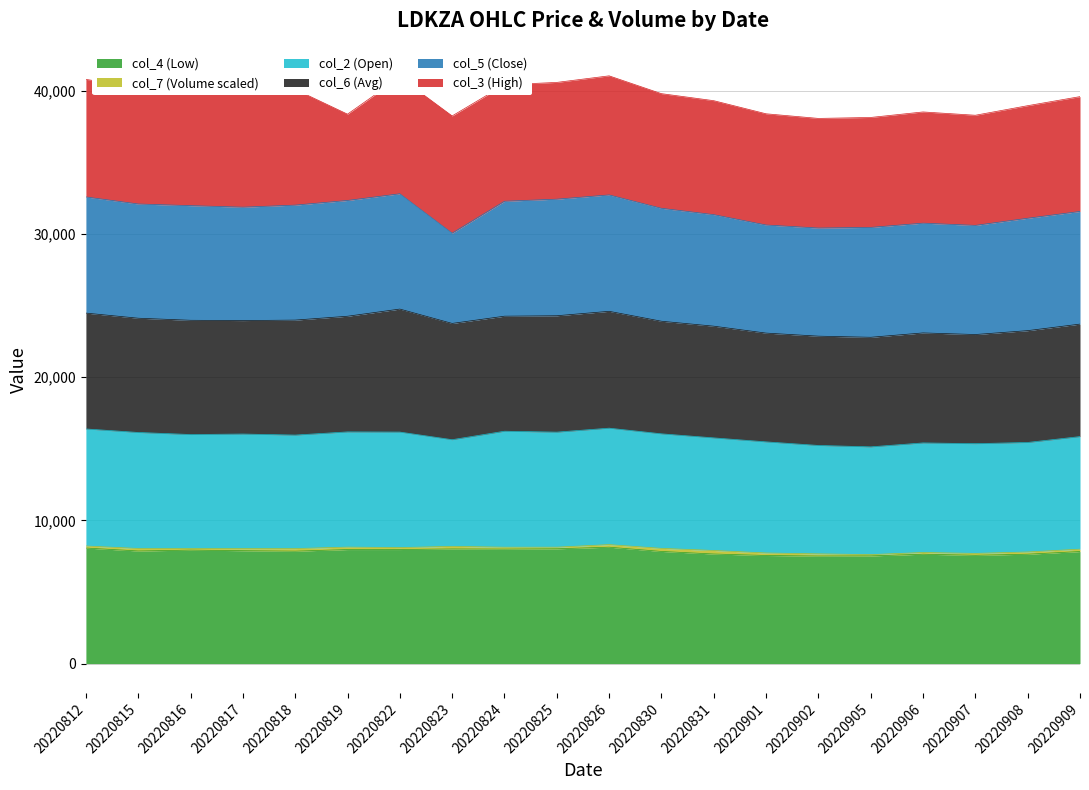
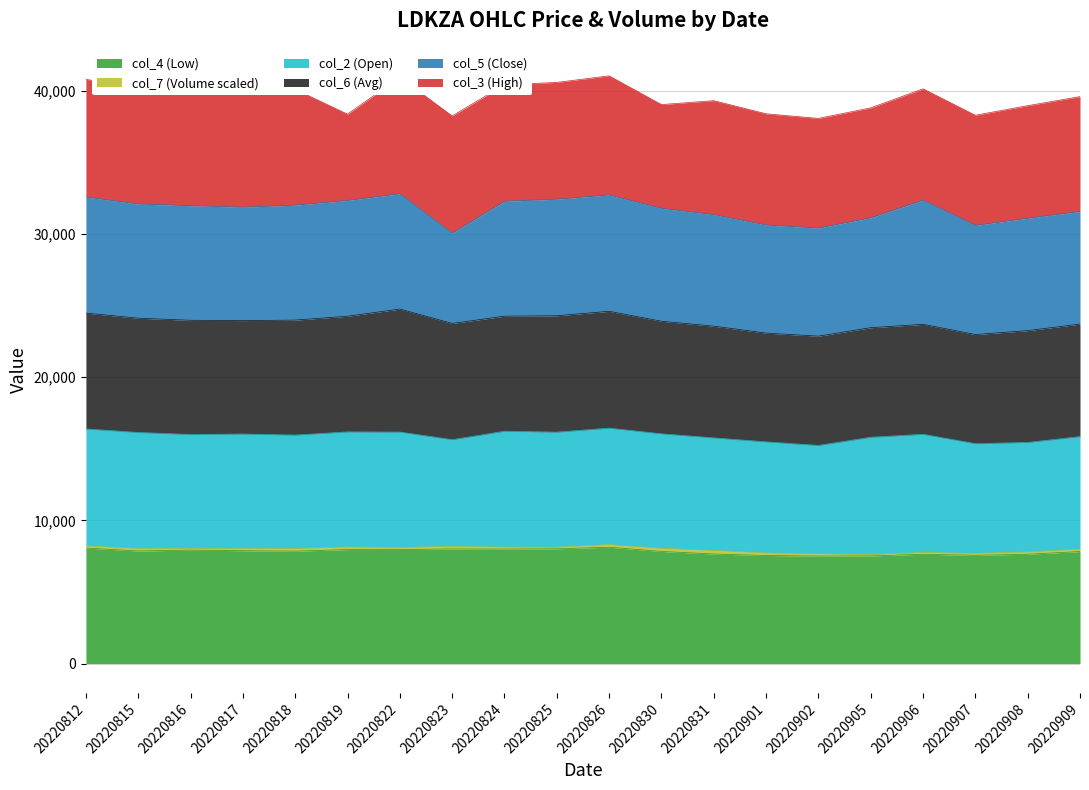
  {
    "col_4 (Low)": {
      "20220818": "7,900",
      "20220823": "8,000",
      "20220826": "8,100",
      "20220830": "7,800",
      "20220831": "7,700"
    },
    "col_7 (Volume scaled)": {
      "20220818": "200",
      "20220823": "200",
      "20220826": "200",
      "20220830": "200",
      "20220831": "200"
    },
    "col_2 (Open)": {
      "20220812": "8,200",
      "20220815": "8,100",
      "20220816": "8,000",
      "20220817": "8,000",
      "20220818": "7,900",
      "20220819": "8,000",
      "20220822": "8,100",
      "20220823": "7,500",
      "20220824": "8,100",
      "20220825": "8,000",
      "20220826": "8,100",
      "20220830": "8,000",
      "20220831": "7,900",
      "20220901": "7,800",
      "20220902": "7,600",
-     "20220905": "7,500",
-     "20220906": "7,700",
+     "20220905": "8,200",
+     "20220906": "8,300",
      "20220907": "7,700",
      "20220908": "7,600",
      "20220909": "7,900"
    },
    "col_6 (Avg)": {
      "20220812": "8,100",
      "20220815": "8,000",
      "20220816": "8,000",
      "20220817": "7,900",
      "20220818": "8,000",
      "20220819": "8,100",
      "20220822": "8,600",
      "20220823": "8,100",
      "20220824": "8,000",
      "20220825": "8,100",
      "20220826": "8,200",
      "20220830": "7,900",
      "20220831": "7,800",
      "20220901": "7,600",
      "20220902": "7,600",
      "20220905": "7,700",
      "20220906": "7,700",
      "20220907": "7,600",
      "20220908": "7,800",
      "20220909": "7,900"
    },
    "col_5 (Close)": {
      "20220812": "8,100",
      "20220815": "8,000",
      "20220816": "8,000",
      "20220817": "7,900",
      "20220818": "8,000",
      "20220819": "8,100",
      "20220822": "8,100",
      "20220823": "6,300",
      "20220824": "8,000",
      "20220825": "8,100",
      "20220826": "8,100",
      "20220830": "7,900",
      "20220831": "7,800",
      "20220901": "7,600",
      "20220902": "7,600",
      "20220905": "7,700",
-     "20220906": "7,700",
+     "20220906": "8,700",
      "20220907": "7,600",
      "20220908": "7,900",
      "20220909": "7,900"
    },
    "col_3 (High)": {
      "20220812": "8,200",
      "20220819": "6,000",
      "20220823": "8,200",
      "20220825": "8,200",
      "20220826": "8,300",
-     "20220830": "8,000",
+     "20220830": "7,200",
      "20220831": "8,000",
      "20220901": "7,800",
      "20220902": "7,700",
      "20220905": "7,700",
      "20220906": "7,800",
      "20220907": "7,700",
      "20220908": "7,900",
      "20220909": "8,000"
    }
  }
